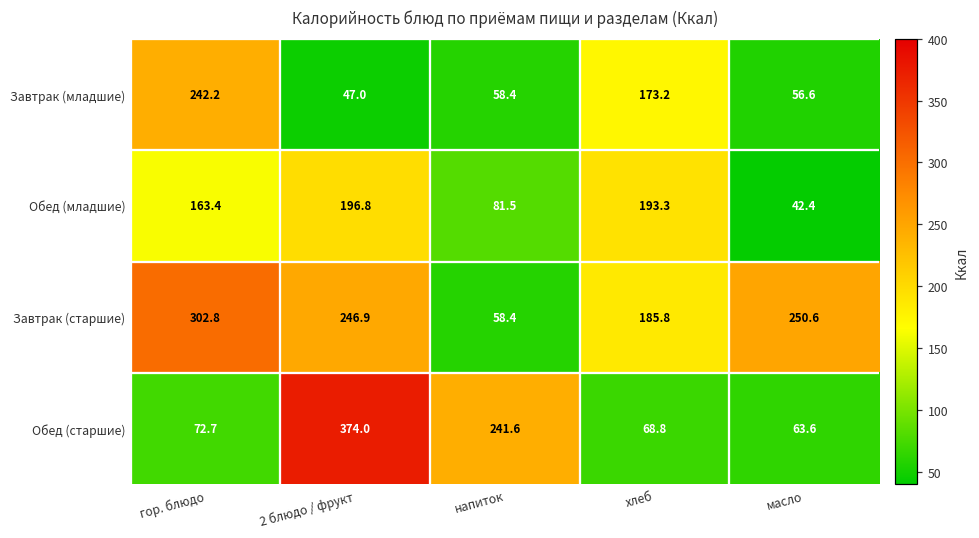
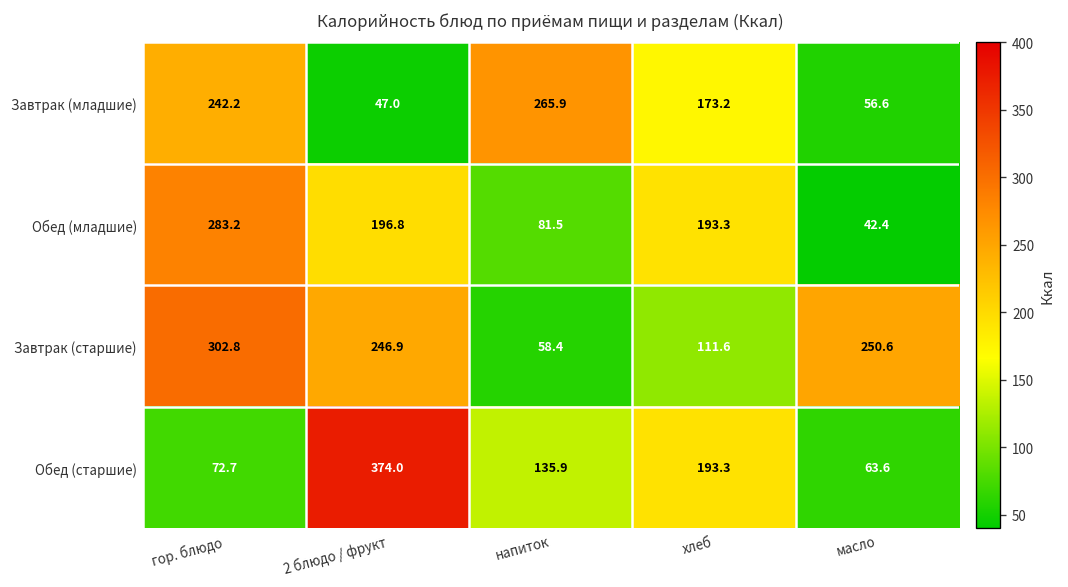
  {
    "Завтрак (младшие)": {
      "гор. блюдо": 242.2,
      "2 блюдо / фрукт": 47.0,
-     "напиток": 58.4,
+     "напиток": 265.9,
      "хлеб": 173.2,
      "масло": 56.6
    },
    "Обед (младшие)": {
-     "гор. блюдо": 163.4,
+     "гор. блюдо": 283.2,
      "2 блюдо / фрукт": 196.8,
      "напиток": 81.5,
      "хлеб": 193.3,
      "масло": 42.4
    },
    "Завтрак (старшие)": {
      "гор. блюдо": 302.8,
      "2 блюдо / фрукт": 246.9,
      "напиток": 58.4,
-     "хлеб": 185.8,
+     "хлеб": 111.6,
      "масло": 250.6
    },
    "Обед (старшие)": {
      "гор. блюдо": 72.7,
      "2 блюдо / фрукт": 374.0,
-     "напиток": 241.6,
-     "хлеб": 68.8,
+     "напиток": 135.9,
+     "хлеб": 193.3,
      "масло": 63.6
    }
  }
